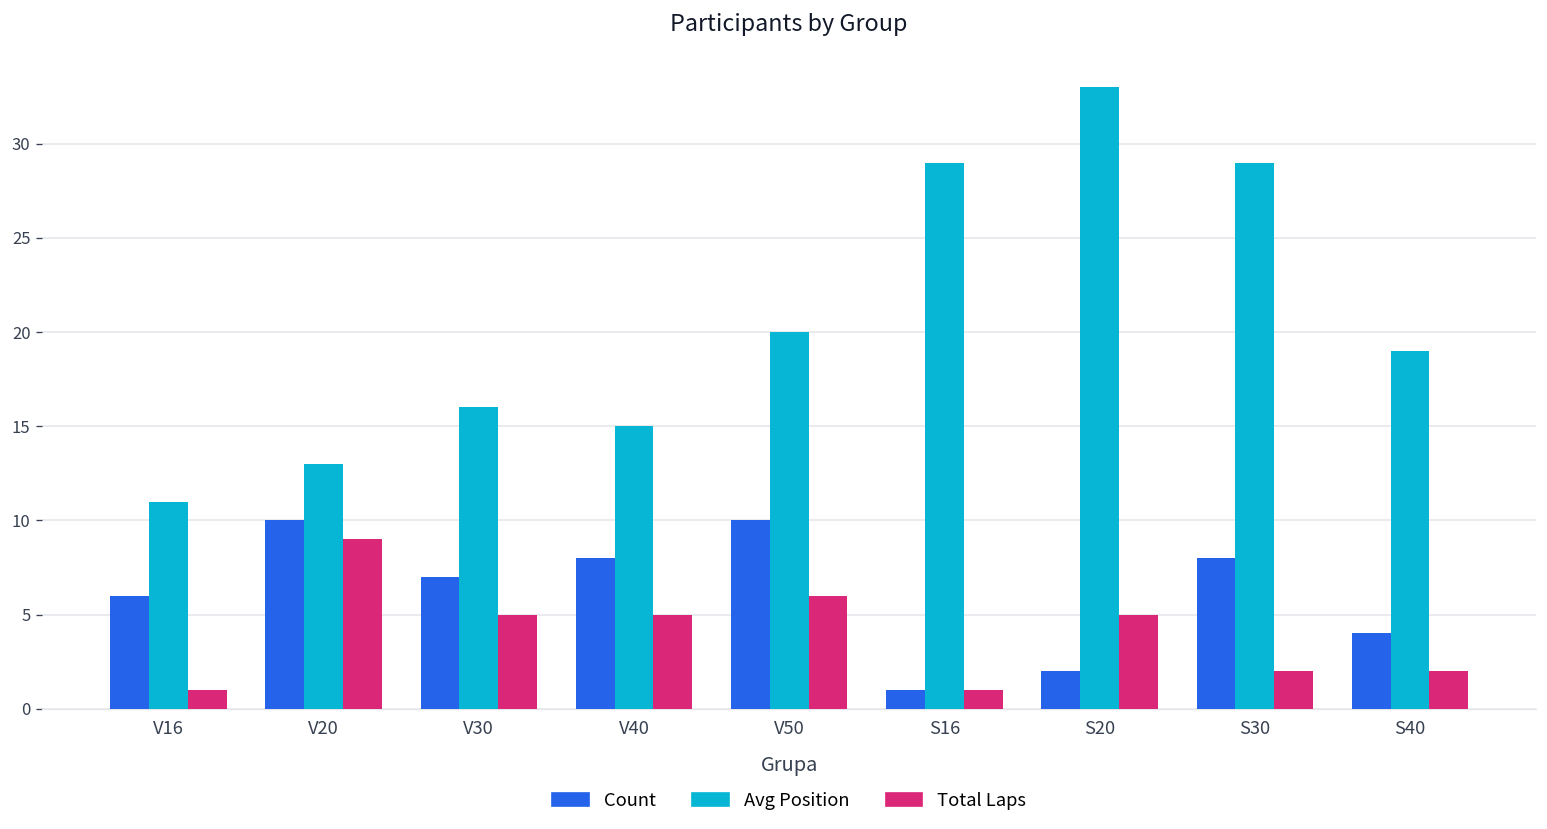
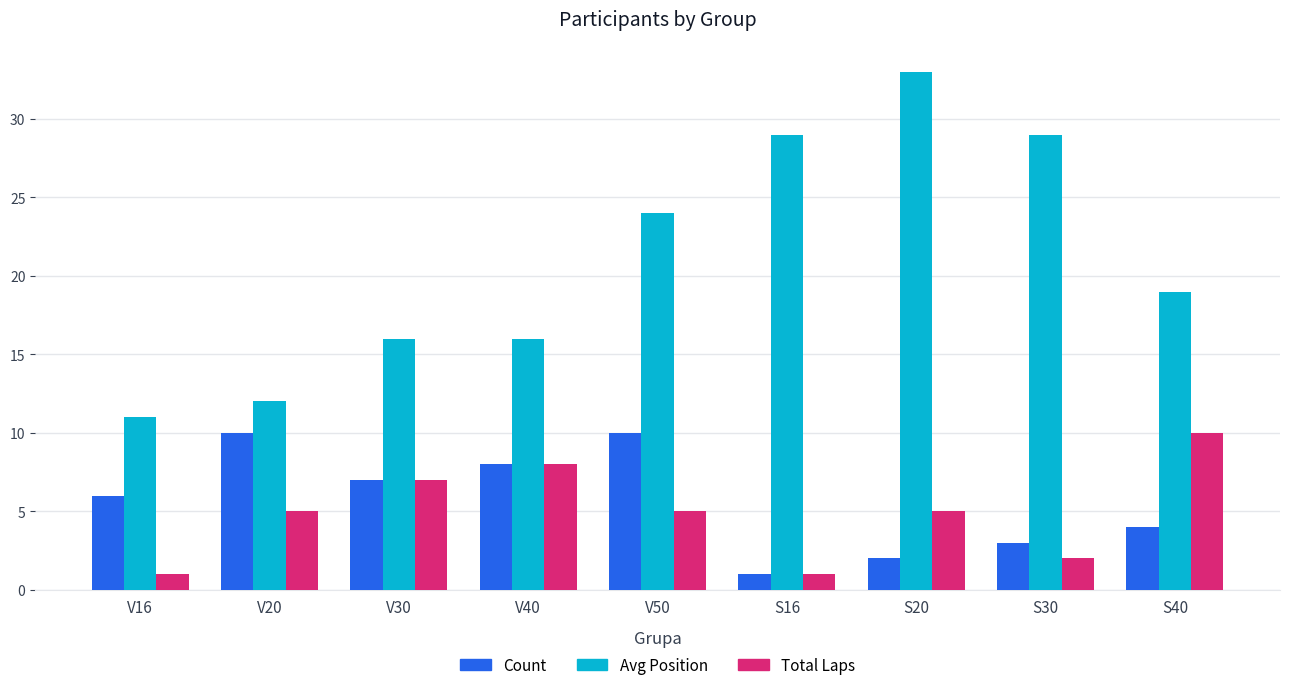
  {
    "Count": {
      "V16": 6,
      "V20": 10,
      "V30": 7,
      "V40": 8,
      "V50": 10,
      "S16": 1,
      "S20": 2,
-     "S30": 8,
+     "S30": 3,
      "S40": 4
    },
    "Avg Position": {
      "V16": 11,
-     "V20": 13,
+     "V20": 12,
      "V30": 16,
-     "V40": 15,
-     "V50": 20,
+     "V40": 16,
+     "V50": 24,
      "S16": 29,
      "S20": 33,
      "S30": 29,
      "S40": 19
    },
    "Total Laps": {
      "V16": 1,
-     "V20": 9,
-     "V30": 5,
-     "V40": 5,
-     "V50": 6,
+     "V20": 5,
+     "V30": 7,
+     "V40": 8,
+     "V50": 5,
      "S16": 1,
      "S20": 5,
      "S30": 2,
-     "S40": 2
+     "S40": 10
    }
  }
